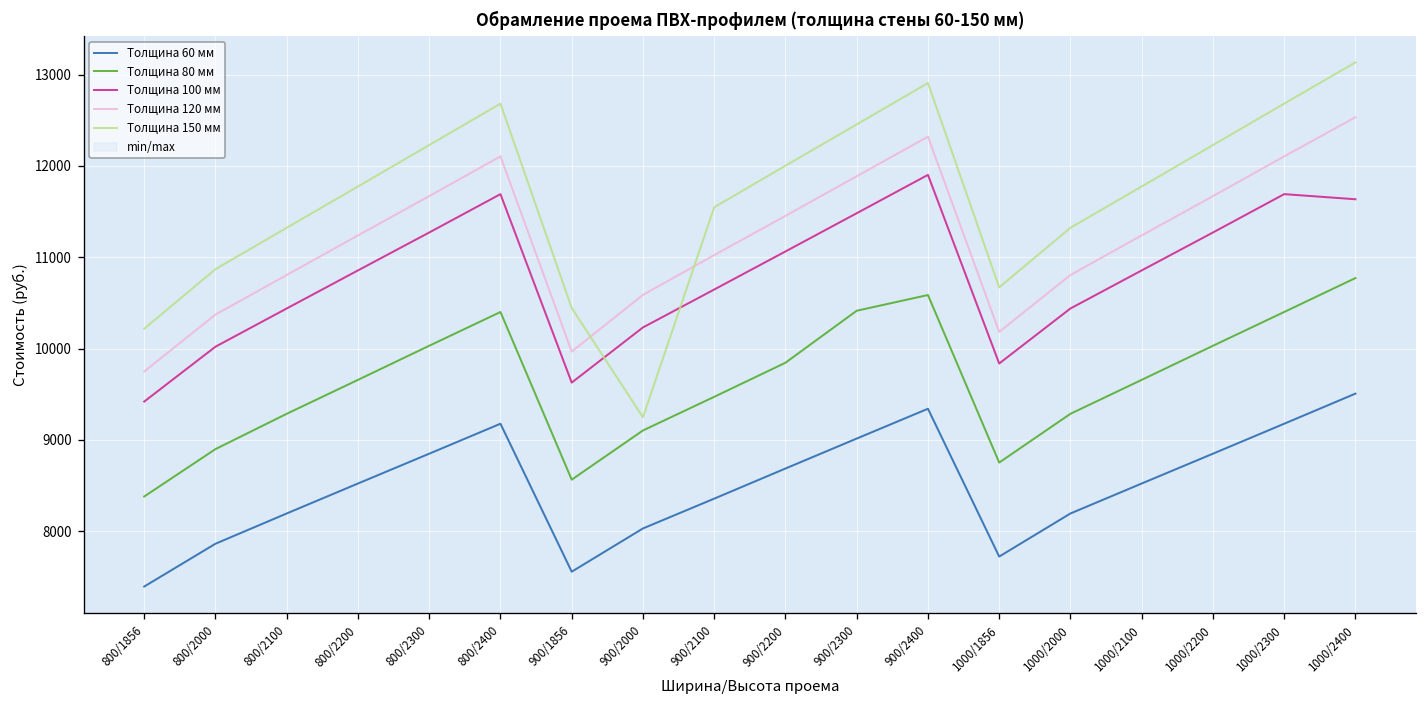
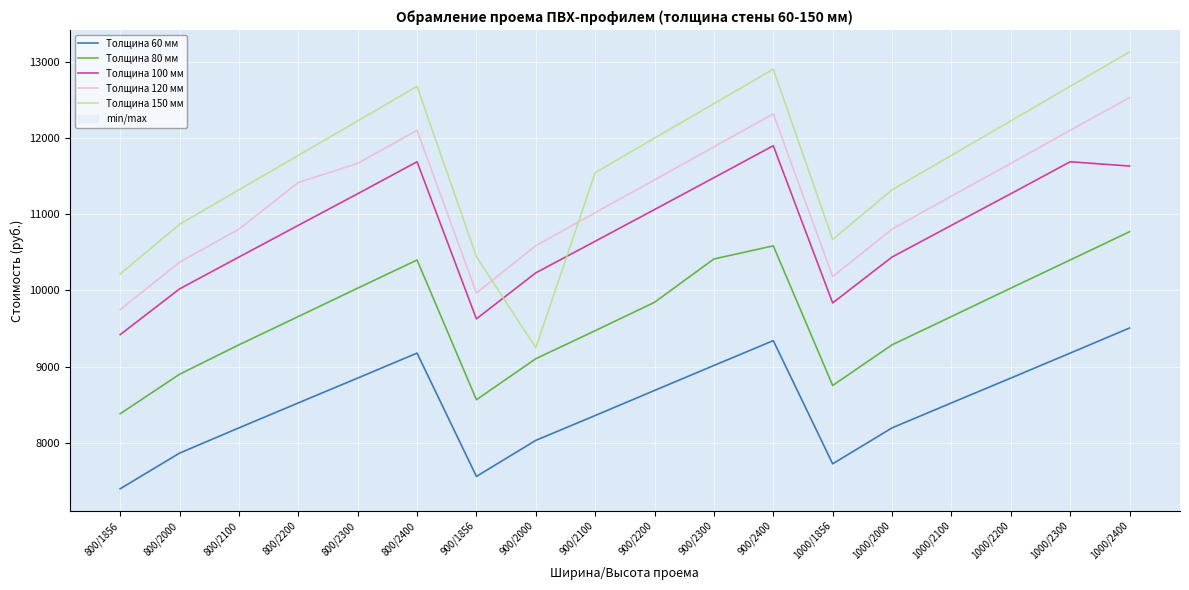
  {
    "Толщина 60 мм": {
      "800/1856": 7400,
      "800/2000": 7900,
      "800/2100": 8200,
      "800/2200": 8500,
      "800/2300": 8800,
      "800/2400": 9200,
      "900/1856": 7600,
      "900/2000": 8000,
      "900/2100": 8400,
      "900/2200": 8700,
      "900/2300": 9000,
      "900/2400": 9300,
      "1000/1856": 7700,
      "1000/2000": 8200,
      "1000/2100": 8500,
      "1000/2200": 8800,
      "1000/2300": 9200,
      "1000/2400": 9500
    },
    "Толщина 80 мм": {
      "800/1856": 8400,
      "800/2000": 8900,
      "800/2100": 9300,
      "800/2200": 9700,
      "800/2300": 10000,
      "800/2400": 10400,
      "900/1856": 8600,
      "900/2000": 9100,
      "900/2100": 9500,
      "900/2200": 9800,
      "900/2300": 10400,
      "900/2400": 10600,
      "1000/1856": 8800,
      "1000/2000": 9300,
      "1000/2100": 9700,
      "1000/2200": 10000,
      "1000/2300": 10400,
      "1000/2400": 10800
    },
    "Толщина 100 мм": {
      "800/1856": 9400,
      "800/2000": 10000,
      "800/2100": 10400,
      "800/2200": 10900,
      "800/2300": 11300,
      "800/2400": 11700,
      "900/1856": 9600,
      "900/2000": 10200,
      "900/2100": 10600,
      "900/2200": 11100,
      "900/2300": 11500,
      "900/2400": 11900,
      "1000/1856": 9800,
      "1000/2000": 10400,
      "1000/2100": 10900,
      "1000/2200": 11300,
      "1000/2300": 11700,
      "1000/2400": 11600
    },
    "Толщина 120 мм": {
      "800/1856": 9700,
      "800/2000": 10400,
      "800/2100": 10800,
-     "800/2200": 11200,
+     "800/2200": 11400,
      "800/2300": 11700,
      "800/2400": 12100,
      "900/1856": 10000,
      "900/2100": 11000,
      "900/2200": 11500,
      "900/2300": 11900,
      "900/2400": 12300,
      "1000/1856": 10200,
      "1000/2000": 10800,
      "1000/2100": 11200,
      "1000/2200": 11700,
      "1000/2300": 12100,
      "1000/2400": 12500
    },
    "Толщина 150 мм": {
      "900/2000": 9200
    }
  }
